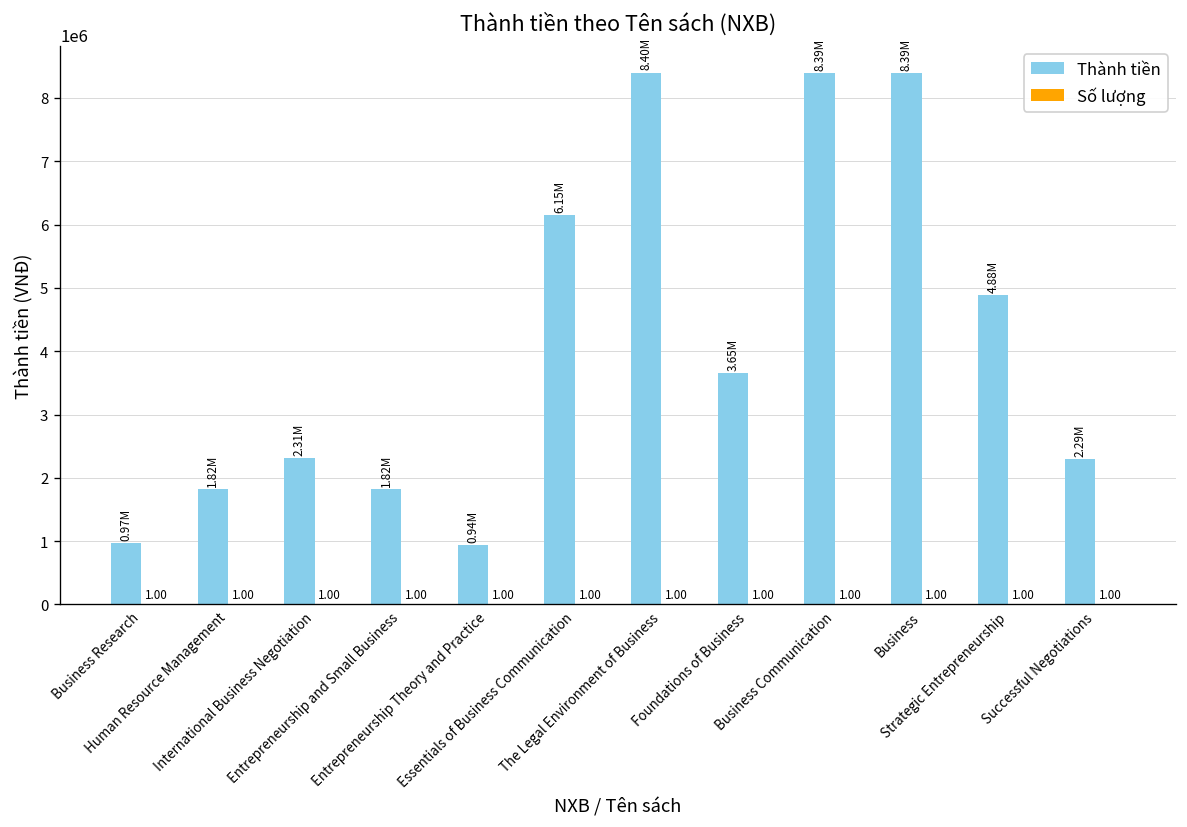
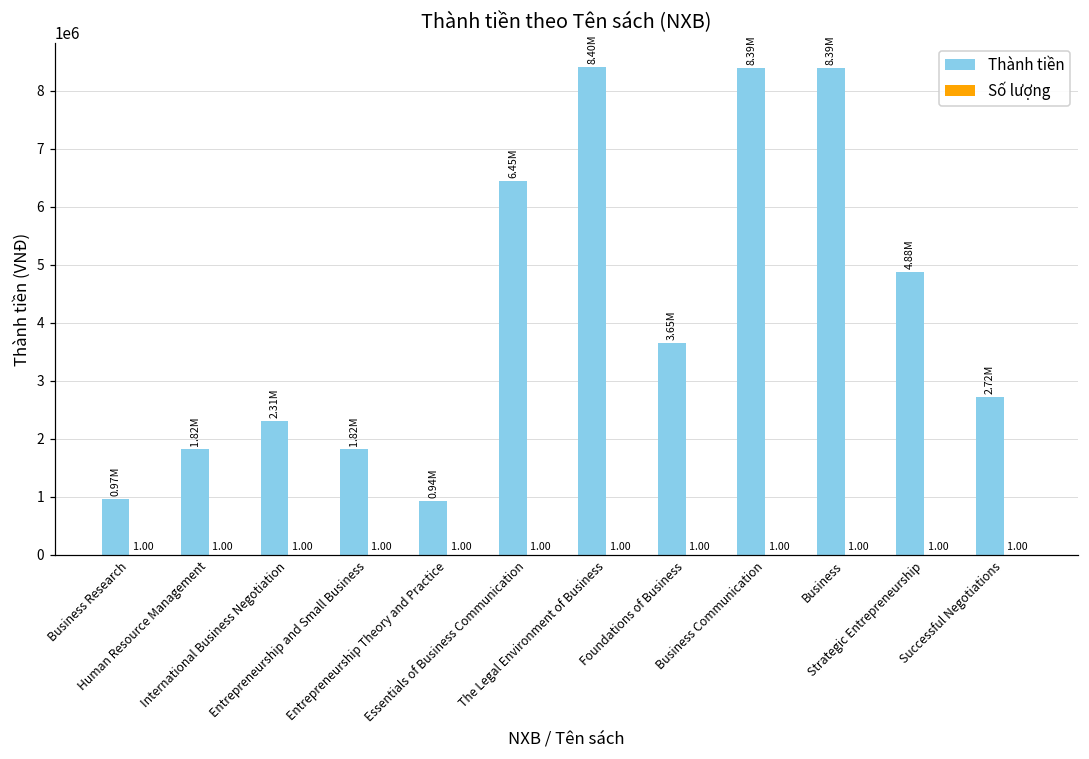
  {
    "Thành tiền": {
      "Business Research": "0.97M",
      "Human Resource Management": "1.82M",
      "International Business Negotiation": "2.31M",
      "Entrepreneurship and Small Business": "1.82M",
      "Entrepreneurship Theory and Practice": "0.94M",
-     "Essentials of Business Communication": "6.15M",
+     "Essentials of Business Communication": "6.45M",
      "The Legal Environment of Business": "8.40M",
      "Foundations of Business": "3.65M",
      "Business Communication": "8.39M",
      "Business": "8.39M",
      "Strategic Entrepreneurship": "4.88M",
-     "Successful Negotiations": "2.29M"
+     "Successful Negotiations": "2.72M"
    },
    "Số lượng": {
      "Business Research": "1.00",
      "Human Resource Management": "1.00",
      "International Business Negotiation": "1.00",
      "Entrepreneurship and Small Business": "1.00",
      "Entrepreneurship Theory and Practice": "1.00",
      "Essentials of Business Communication": "1.00",
      "The Legal Environment of Business": "1.00",
      "Foundations of Business": "1.00",
      "Business Communication": "1.00",
      "Business": "1.00",
      "Strategic Entrepreneurship": "1.00",
      "Successful Negotiations": "1.00"
    }
  }
